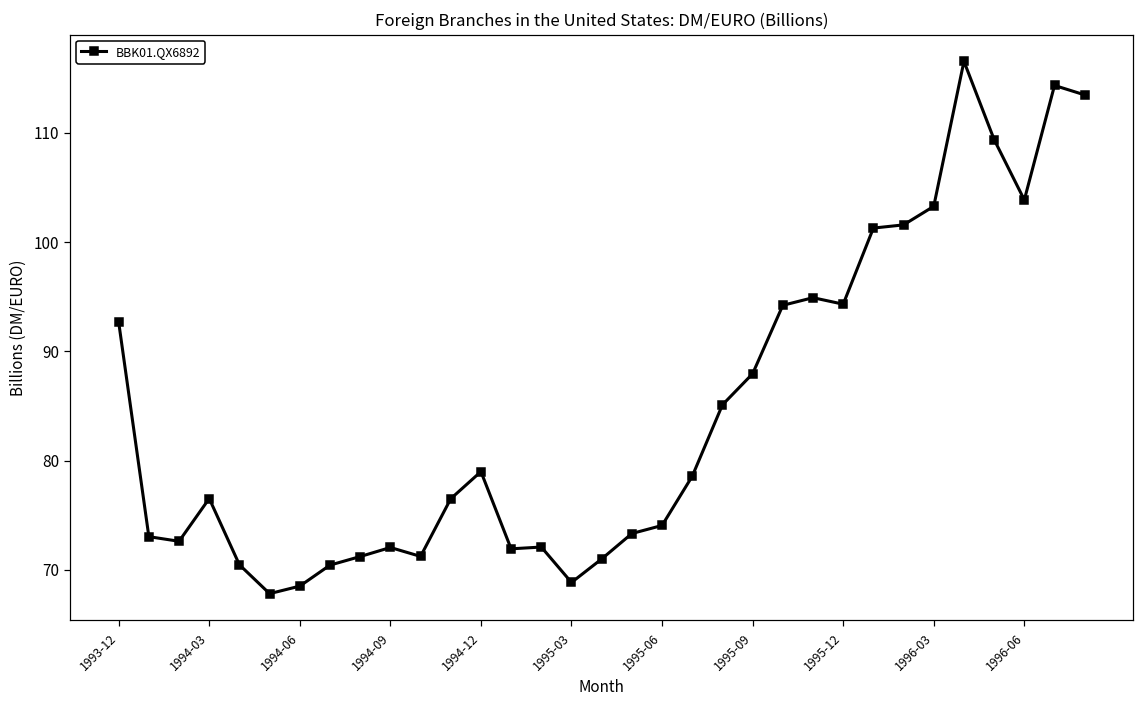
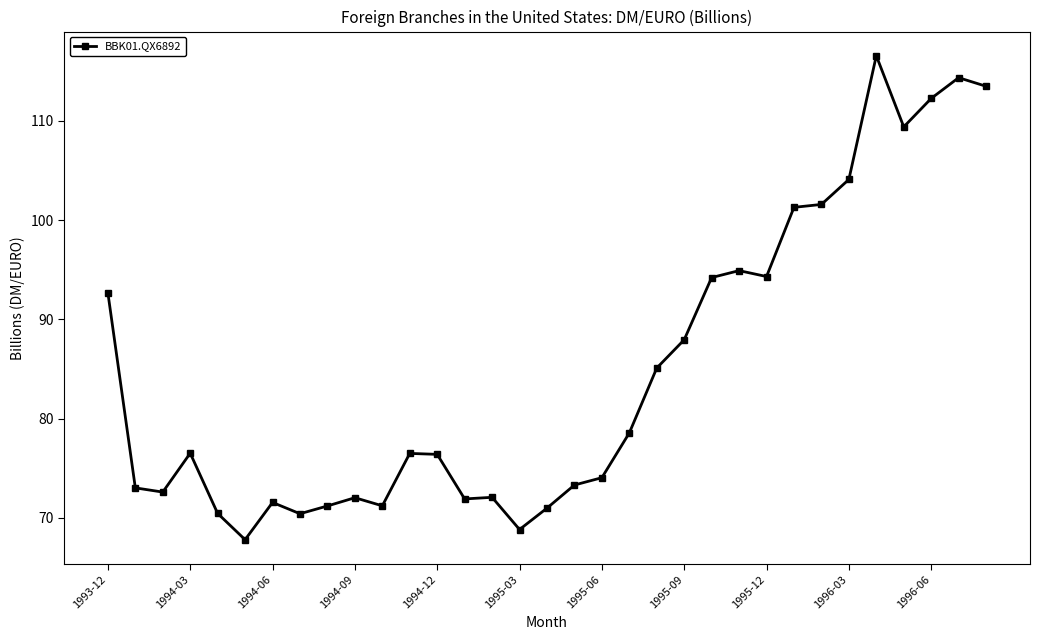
  {
    "1993-12": 93,
    "1994-03": 77,
-   "1994-06": 68,
+   "1994-06": 72,
    "1994-09": 72,
-   "1994-12": 79,
+   "1994-12": 76,
    "1995-03": 69,
    "1995-06": 74,
    "1995-09": 88,
    "1995-12": 94,
-   "1996-03": 103,
-   "1996-06": 104
+   "1996-03": 104,
+   "1996-06": 112
  }
